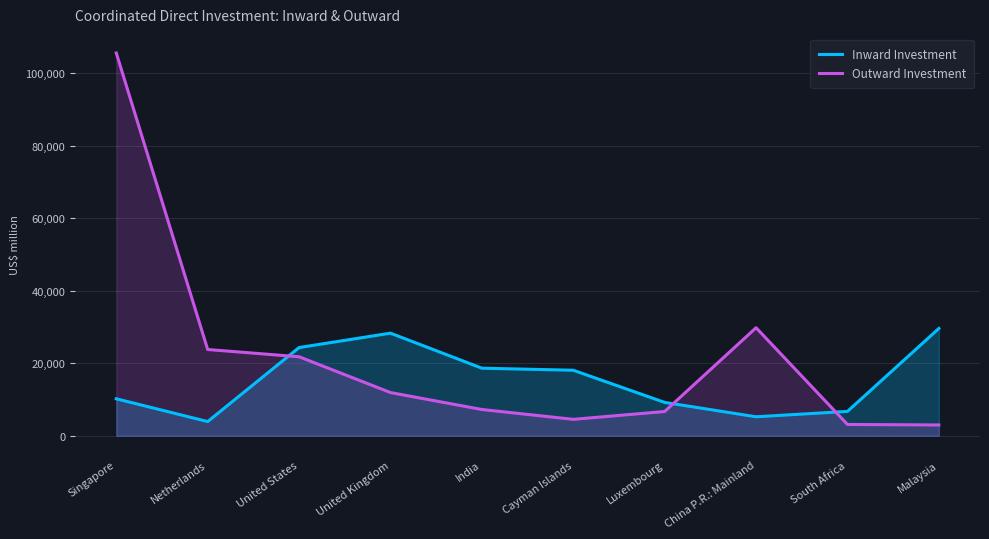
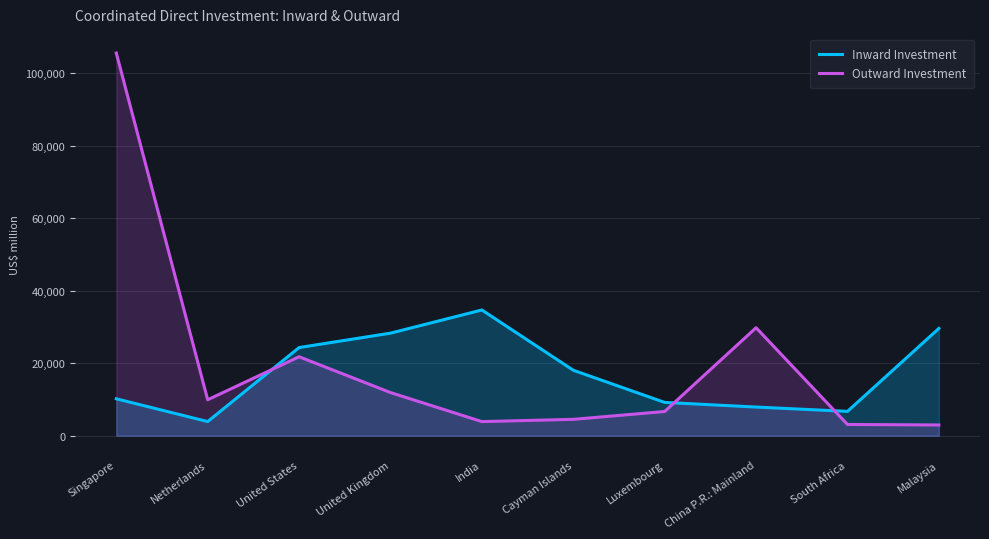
  {
    "Inward Investment": {
      "Singapore": "10,000",
      "Netherlands": "4,000",
      "United States": "24,000",
      "United Kingdom": "28,000",
-     "India": "19,000",
+     "India": "35,000",
      "Cayman Islands": "18,000",
      "Luxembourg": "9,000",
-     "China P.R.: Mainland": "5,000",
+     "China P.R.: Mainland": "8,000",
      "South Africa": "7,000",
      "Malaysia": "30,000"
    },
    "Outward Investment": {
      "Singapore": "106,000",
-     "Netherlands": "24,000",
+     "Netherlands": "10,000",
      "United States": "22,000",
      "United Kingdom": "12,000",
-     "India": "7,000",
+     "India": "4,000",
      "Cayman Islands": "5,000",
      "Luxembourg": "7,000",
      "China P.R.: Mainland": "30,000",
      "South Africa": "3,000",
      "Malaysia": "3,000"
    }
  }
